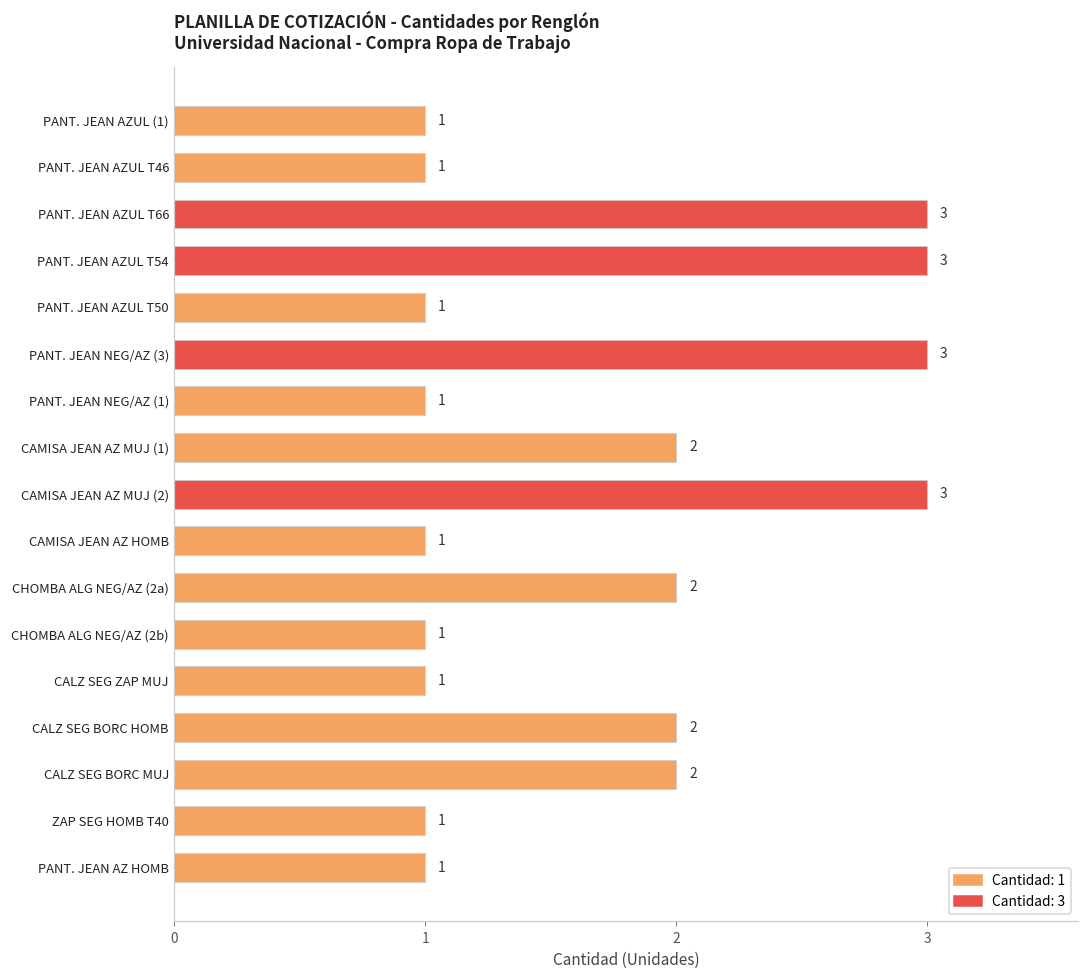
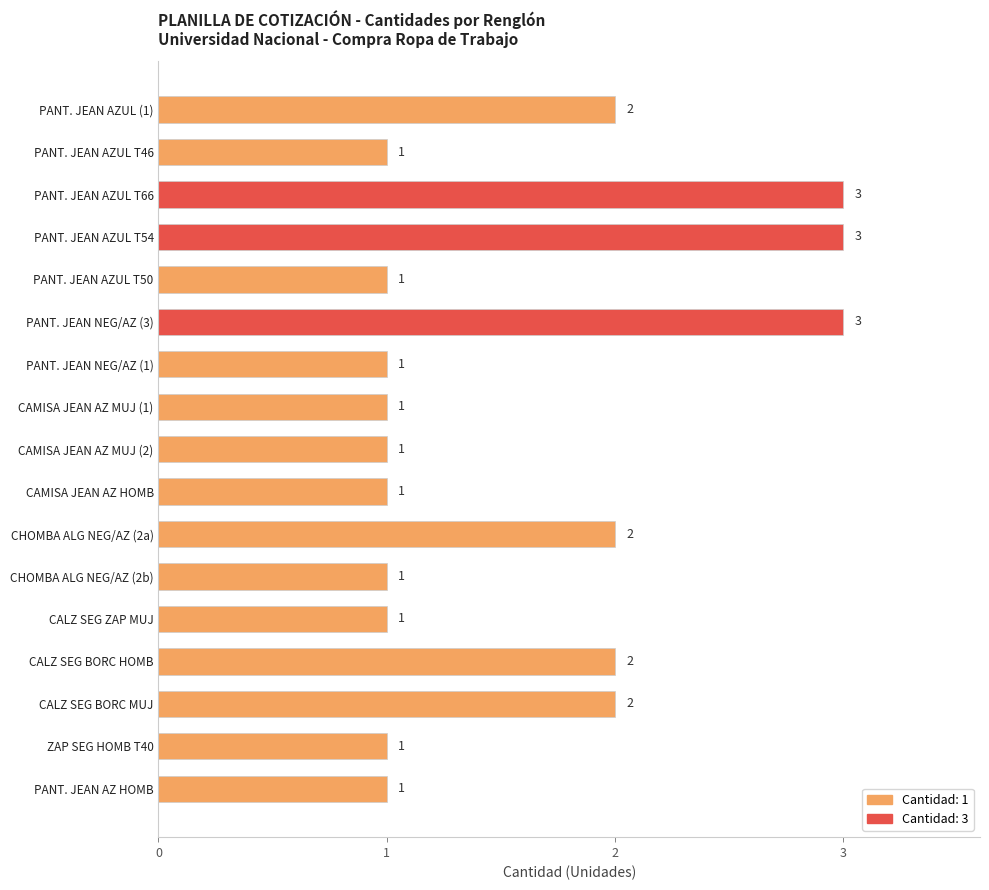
  {
-   "PANT. JEAN AZUL (1)": 1,
+   "PANT. JEAN AZUL (1)": 2,
    "PANT. JEAN AZUL T46": 1,
    "PANT. JEAN AZUL T66": 3,
    "PANT. JEAN AZUL T54": 3,
    "PANT. JEAN AZUL T50": 1,
    "PANT. JEAN NEG/AZ (3)": 3,
    "PANT. JEAN NEG/AZ (1)": 1,
-   "CAMISA JEAN AZ MUJ (1)": 2,
-   "CAMISA JEAN AZ MUJ (2)": 3,
+   "CAMISA JEAN AZ MUJ (1)": 1,
+   "CAMISA JEAN AZ MUJ (2)": 1,
    "CAMISA JEAN AZ HOMB": 1,
    "CHOMBA ALG NEG/AZ (2a)": 2,
    "CHOMBA ALG NEG/AZ (2b)": 1,
    "CALZ SEG ZAP MUJ": 1,
    "CALZ SEG BORC HOMB": 2,
    "CALZ SEG BORC MUJ": 2,
    "ZAP SEG HOMB T40": 1,
    "PANT. JEAN AZ HOMB": 1
  }
